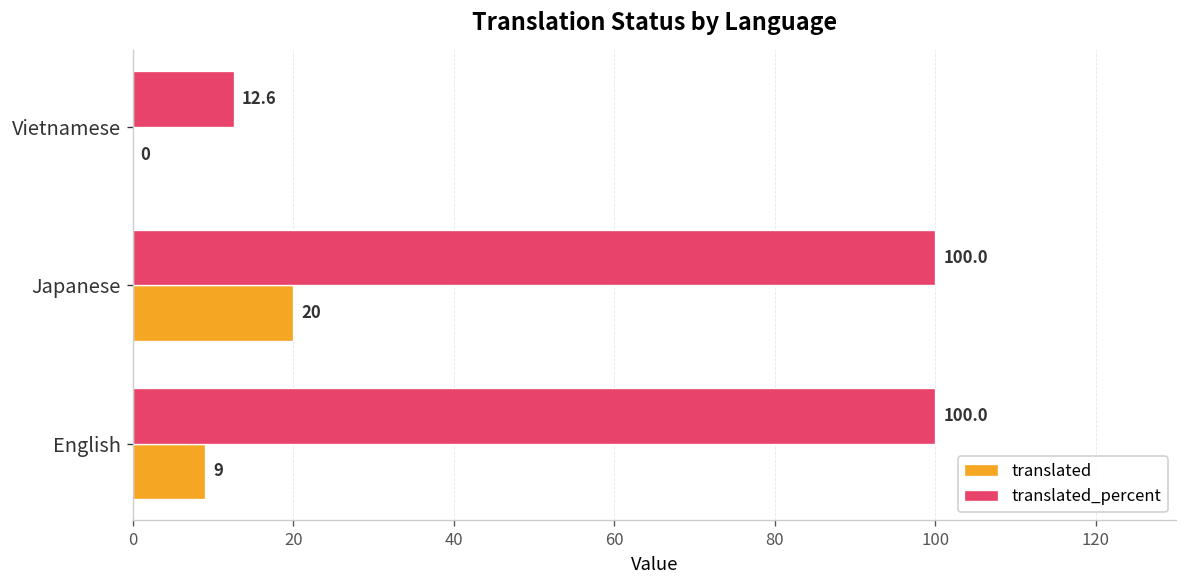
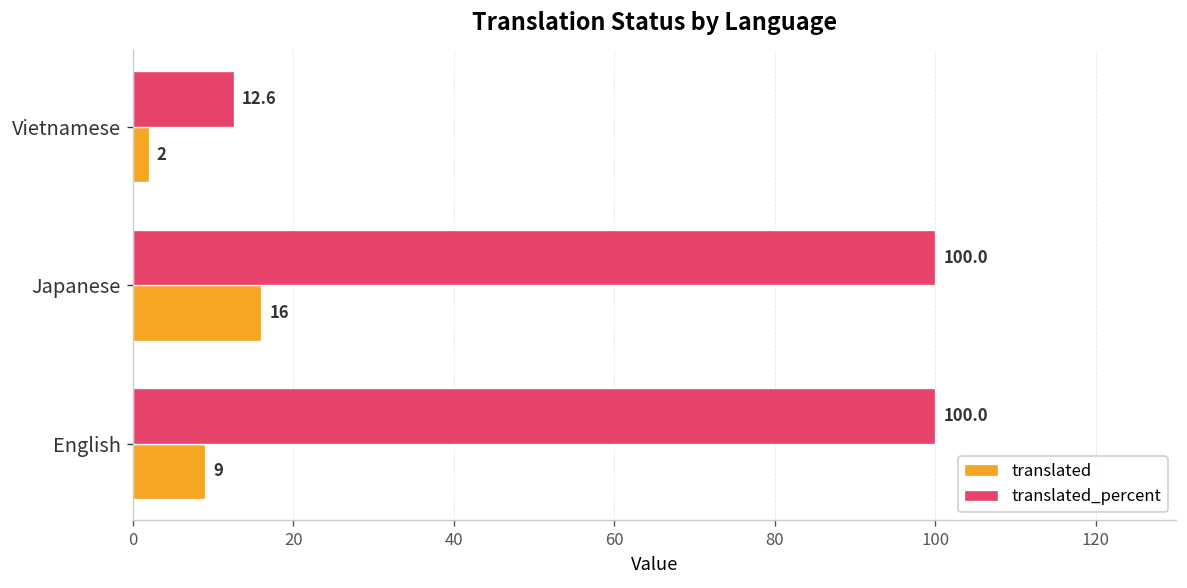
  {
    "translated": {
-     "Vietnamese": 0,
-     "Japanese": 20,
+     "Vietnamese": 2,
+     "Japanese": 16,
      "English": 9
    },
    "translated_percent": {
      "Vietnamese": 12.6,
      "Japanese": 100.0,
      "English": 100.0
    }
  }
